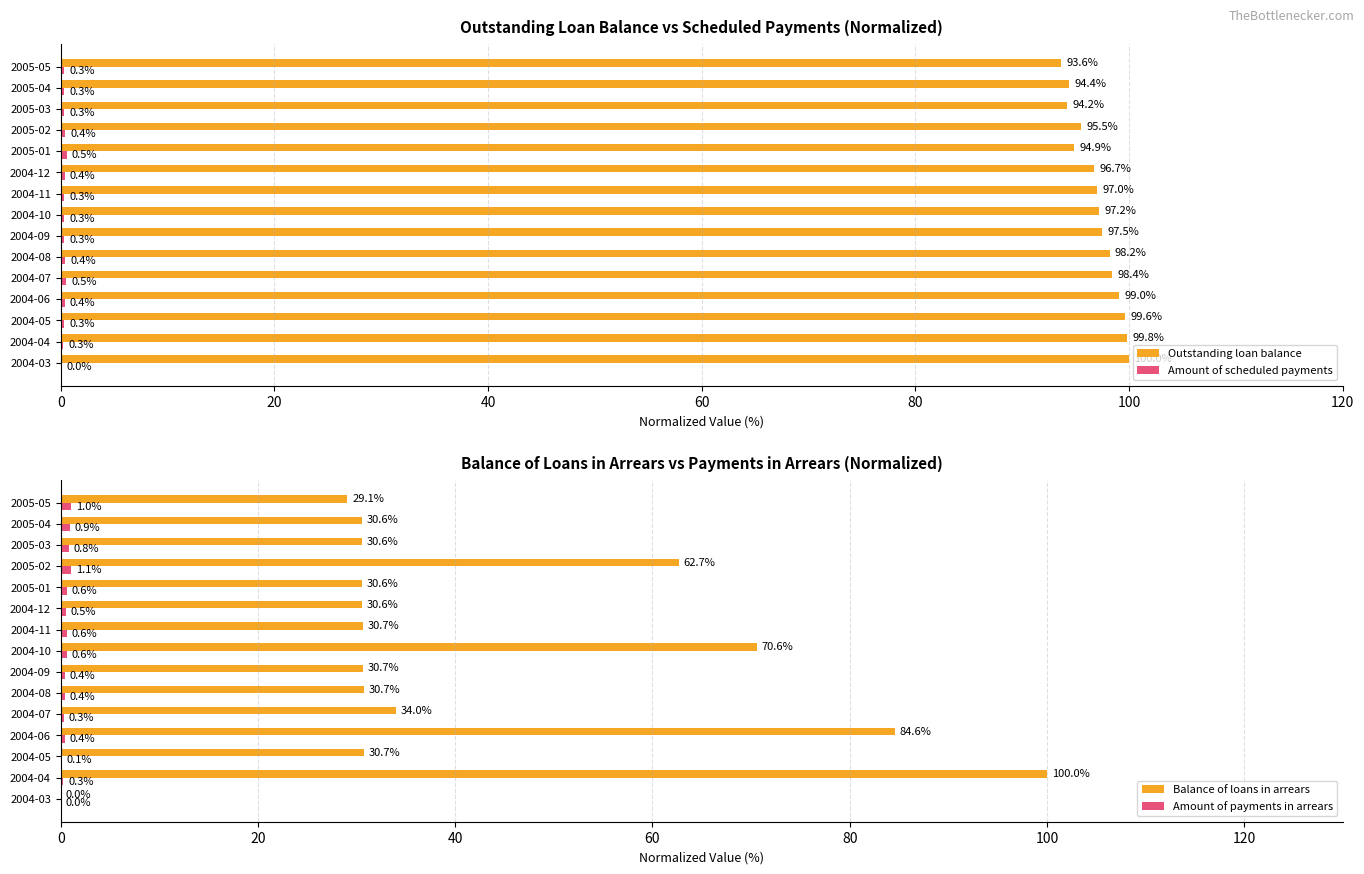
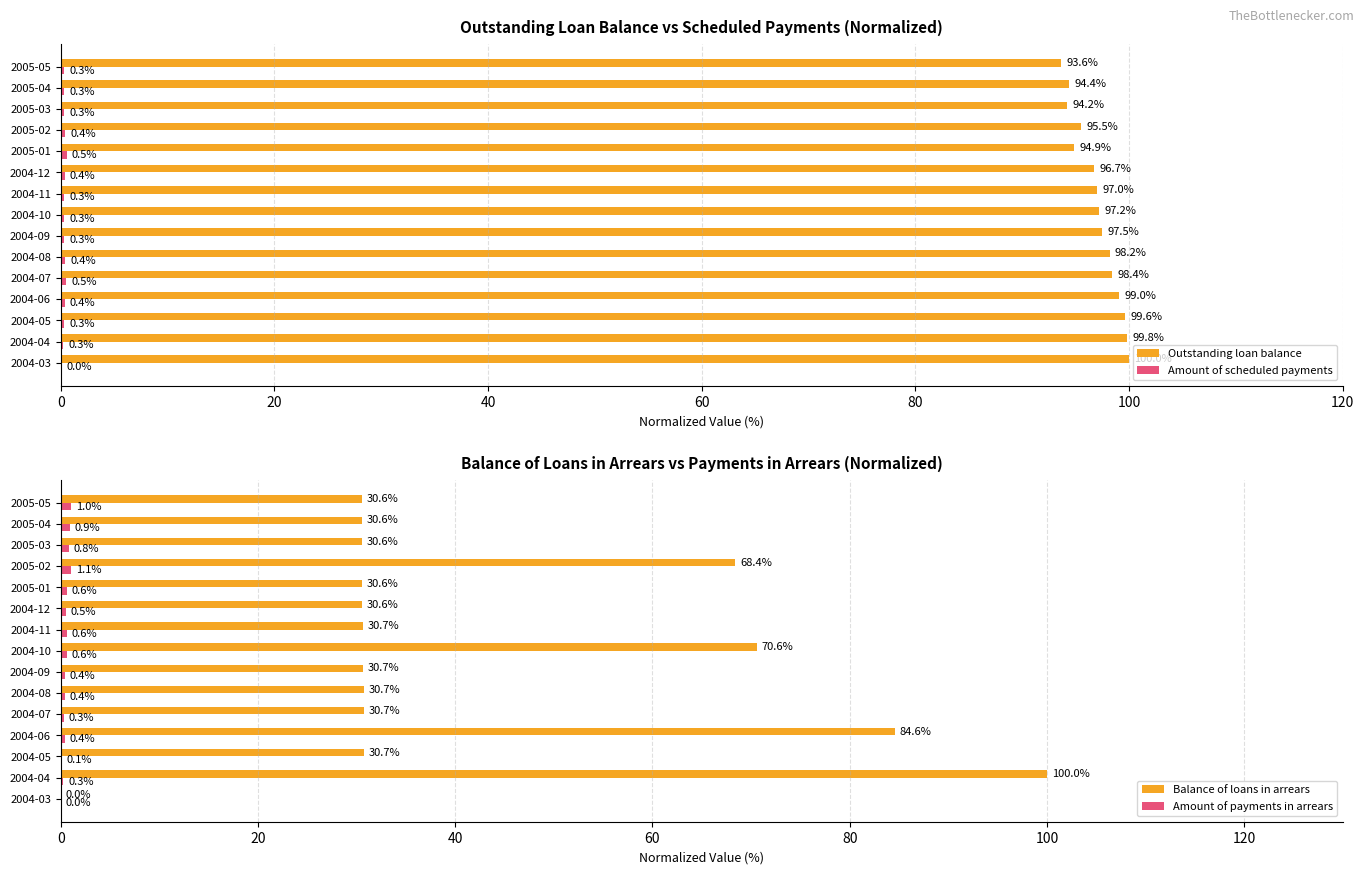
  {
    "Outstanding Loan Balance vs Scheduled Payments (Normalized)": {
      "Outstanding loan balance": {
        "2005-05": "93.6%",
        "2005-04": "94.4%",
        "2005-03": "94.2%",
        "2005-02": "95.5%",
        "2005-01": "94.9%",
        "2004-12": "96.7%",
        "2004-11": "97.0%",
        "2004-10": "97.2%",
        "2004-09": "97.5%",
        "2004-08": "98.2%",
        "2004-07": "98.4%",
        "2004-06": "99.0%",
        "2004-05": "99.6%",
        "2004-04": "99.8%"
      },
      "Amount of scheduled payments": {
        "2005-05": "0.3%",
        "2005-04": "0.3%",
        "2005-03": "0.3%",
        "2005-02": "0.4%",
        "2005-01": "0.5%",
        "2004-12": "0.4%",
        "2004-11": "0.3%",
        "2004-10": "0.3%",
        "2004-09": "0.3%",
        "2004-08": "0.4%",
        "2004-07": "0.5%",
        "2004-06": "0.4%",
        "2004-05": "0.3%",
        "2004-04": "0.3%",
        "2004-03": "0.0%"
      }
    },
    "Balance of Loans in Arrears vs Payments in Arrears (Normalized)": {
      "Balance of loans in arrears": {
-       "2005-05": "29.1%",
+       "2005-05": "30.6%",
        "2005-04": "30.6%",
        "2005-03": "30.6%",
-       "2005-02": "62.7%",
+       "2005-02": "68.4%",
        "2005-01": "30.6%",
        "2004-12": "30.6%",
        "2004-11": "30.7%",
        "2004-10": "70.6%",
        "2004-09": "30.7%",
        "2004-08": "30.7%",
-       "2004-07": "34.0%",
+       "2004-07": "30.7%",
        "2004-06": "84.6%",
        "2004-05": "30.7%",
        "2004-04": "100.0%"
      },
      "Amount of payments in arrears": {
        "2005-05": "1.0%",
        "2005-04": "0.9%",
        "2005-03": "0.8%",
        "2005-02": "1.1%",
        "2005-01": "0.6%",
        "2004-12": "0.5%",
        "2004-11": "0.6%",
        "2004-10": "0.6%",
        "2004-09": "0.4%",
        "2004-08": "0.4%",
        "2004-07": "0.3%",
        "2004-06": "0.4%",
        "2004-05": "0.1%",
        "2004-04": "0.3%"
      }
    }
  }
